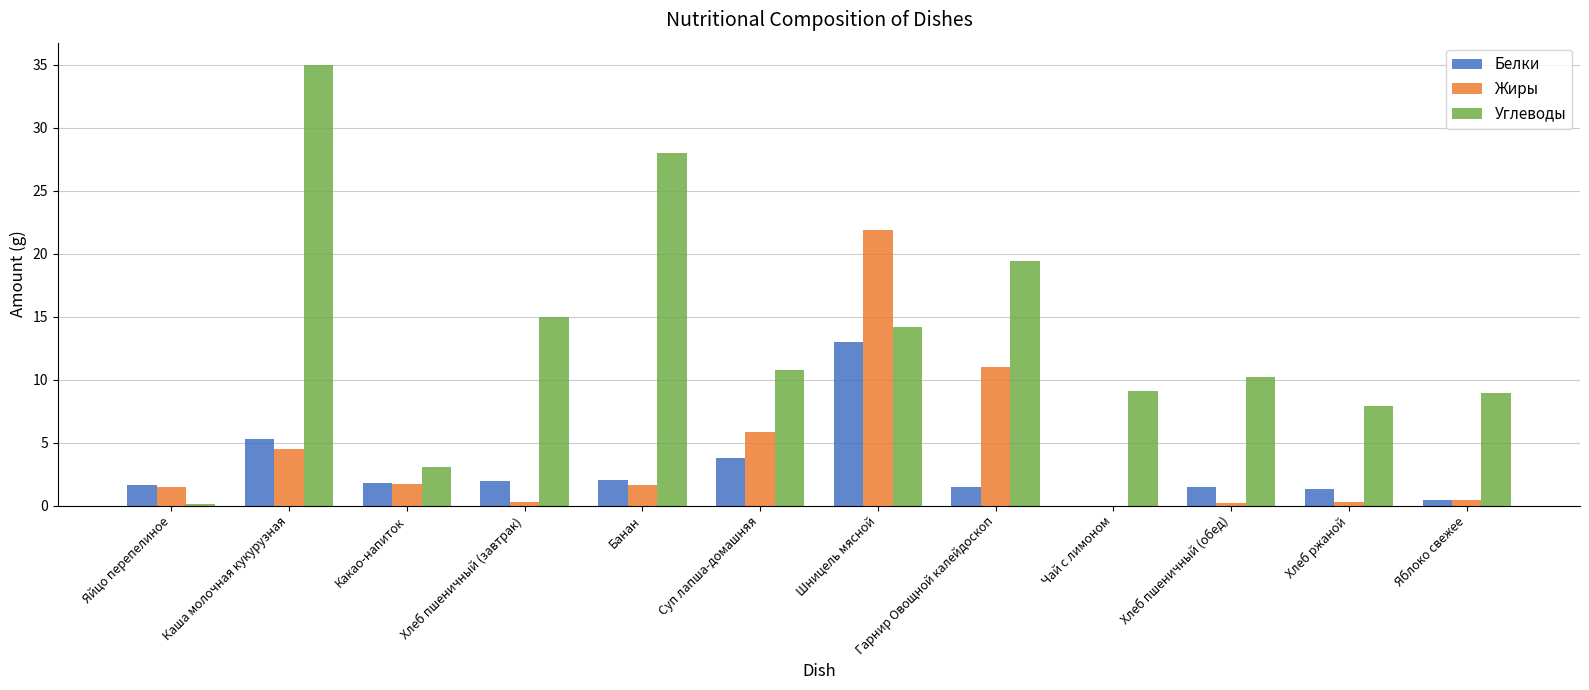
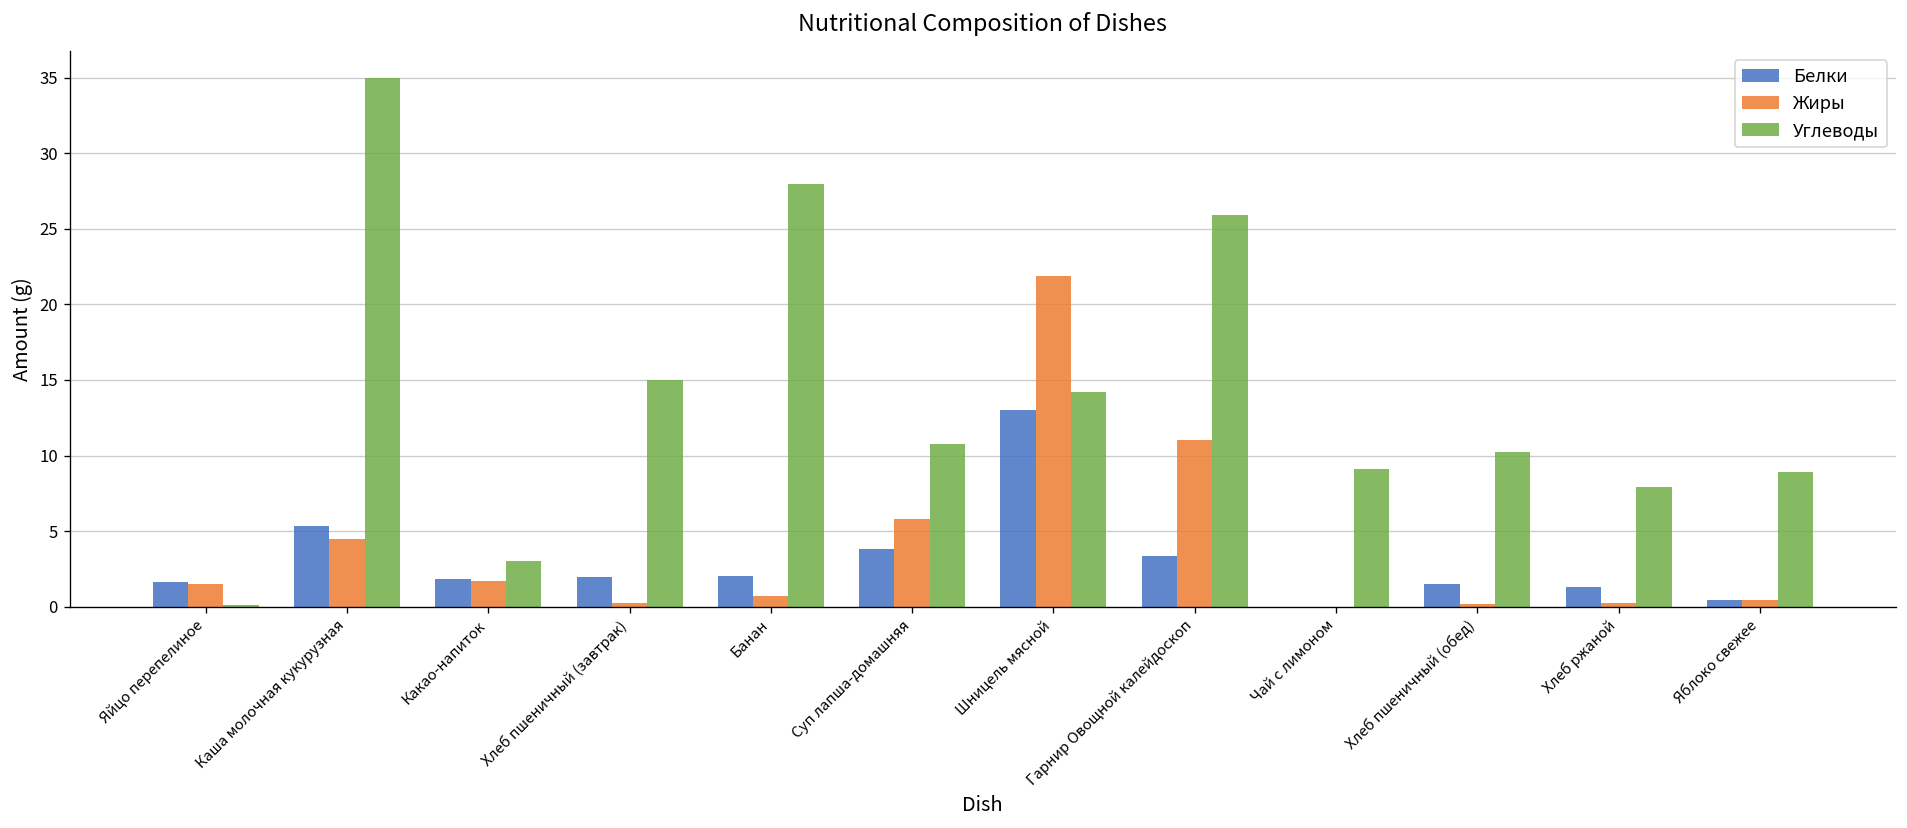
  {
    "Белки": {
      "Яйцо перепелиное": 1.6,
      "Каша молочная кукурузная": 5.3,
      "Какао-напиток": 1.8,
      "Хлеб пшеничный (завтрак)": 2.0,
      "Банан": 2.0,
      "Суп лапша-домашняя": 3.8,
      "Шницель мясной": 13.0,
-     "Гарнир Овощной калейдоскоп": 1.5,
+     "Гарнир Овощной калейдоскоп": 3.3,
      "Чай с лимоном": 0.0,
      "Хлеб пшеничный (обед)": 1.5,
      "Хлеб ржаной": 1.3,
      "Яблоко свежее": 0.5
    },
    "Жиры": {
      "Яйцо перепелиное": 1.5,
      "Каша молочная кукурузная": 4.5,
      "Какао-напиток": 1.7,
      "Хлеб пшеничный (завтрак)": 0.3,
-     "Банан": 1.6,
+     "Банан": 0.7,
      "Суп лапша-домашняя": 5.8,
      "Шницель мясной": 21.9,
      "Гарнир Овощной калейдоскоп": 11.0,
      "Чай с лимоном": 0.0,
      "Хлеб пшеничный (обед)": 0.2,
      "Хлеб ржаной": 0.2,
      "Яблоко свежее": 0.5
    },
    "Углеводы": {
      "Каша молочная кукурузная": 35.0,
      "Какао-напиток": 3.1,
      "Хлеб пшеничный (завтрак)": 15.0,
      "Банан": 28.0,
      "Суп лапша-домашняя": 10.7,
      "Шницель мясной": 14.2,
-     "Гарнир Овощной калейдоскоп": 19.4,
+     "Гарнир Овощной калейдоскоп": 25.9,
      "Чай с лимоном": 9.1,
      "Хлеб пшеничный (обед)": 10.2,
      "Хлеб ржаной": 7.9,
      "Яблоко свежее": 8.9
    }
  }
